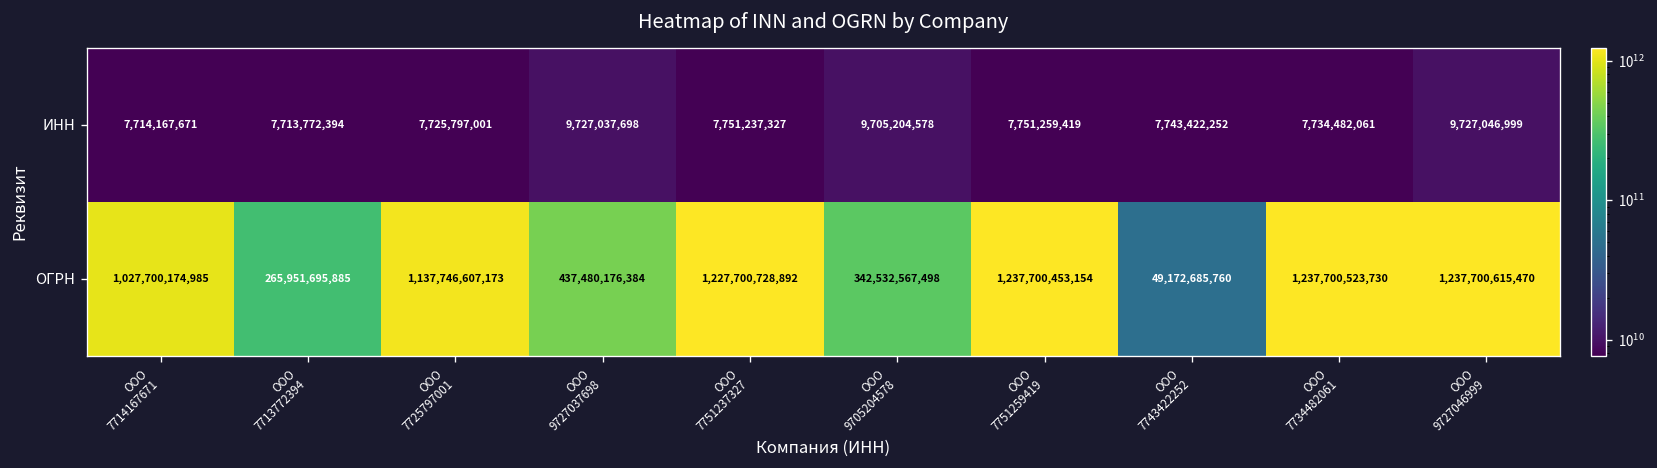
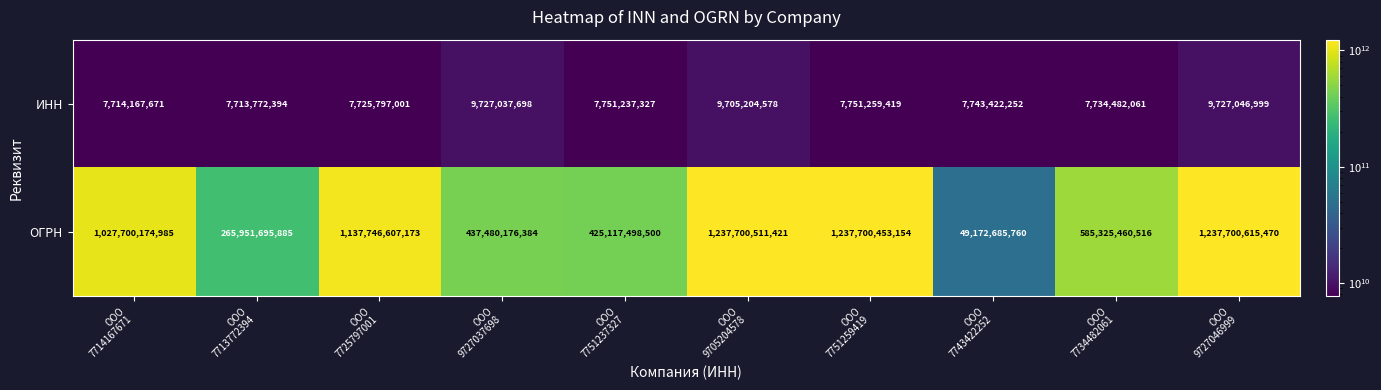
  {
    "ИНН": {
      "ООО 7714167671": "7,714,167,671",
      "ООО 7713772394": "7,713,772,394",
      "ООО 7725797001": "7,725,797,001",
      "ООО 9727037698": "9,727,037,698",
      "ООО 7751237327": "7,751,237,327",
      "ООО 9705204578": "9,705,204,578",
      "ООО 7751259419": "7,751,259,419",
      "ООО 7743422252": "7,743,422,252",
      "ООО 7734482061": "7,734,482,061",
      "ООО 9727046999": "9,727,046,999"
    },
    "ОГРН": {
      "ООО 7714167671": "1,027,700,174,985",
      "ООО 7713772394": "265,951,695,885",
      "ООО 7725797001": "1,137,746,607,173",
      "ООО 9727037698": "437,480,176,384",
-     "ООО 7751237327": "1,227,700,728,892",
-     "ООО 9705204578": "342,532,567,498",
+     "ООО 7751237327": "425,117,498,500",
+     "ООО 9705204578": "1,237,700,511,421",
      "ООО 7751259419": "1,237,700,453,154",
      "ООО 7743422252": "49,172,685,760",
-     "ООО 7734482061": "1,237,700,523,730",
+     "ООО 7734482061": "585,325,460,516",
      "ООО 9727046999": "1,237,700,615,470"
    }
  }
